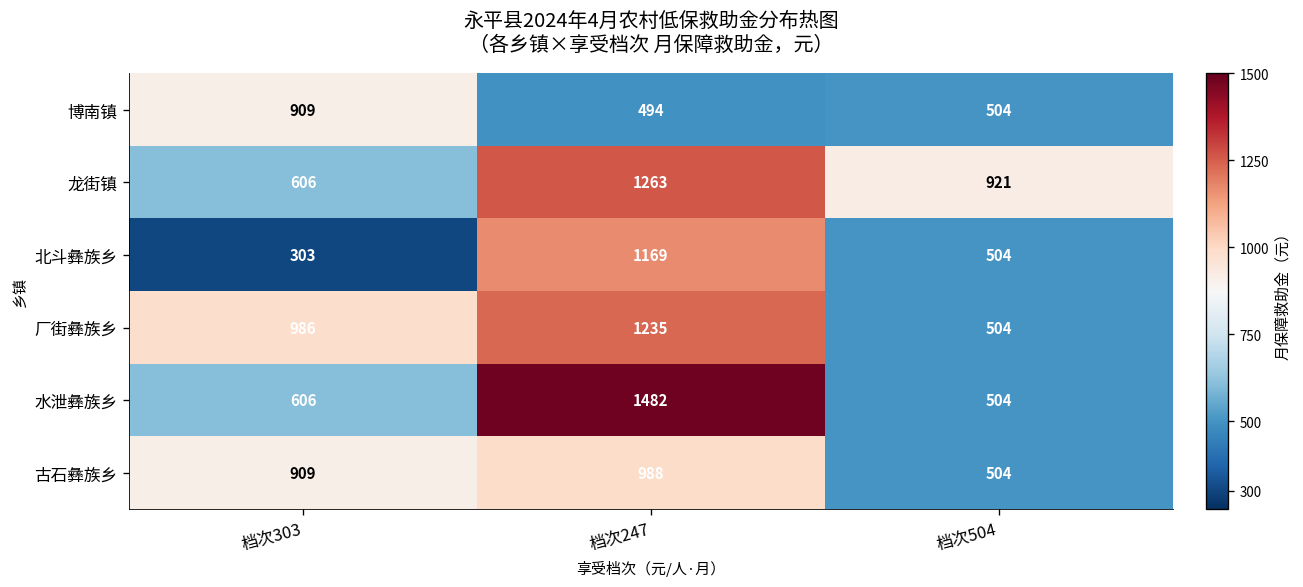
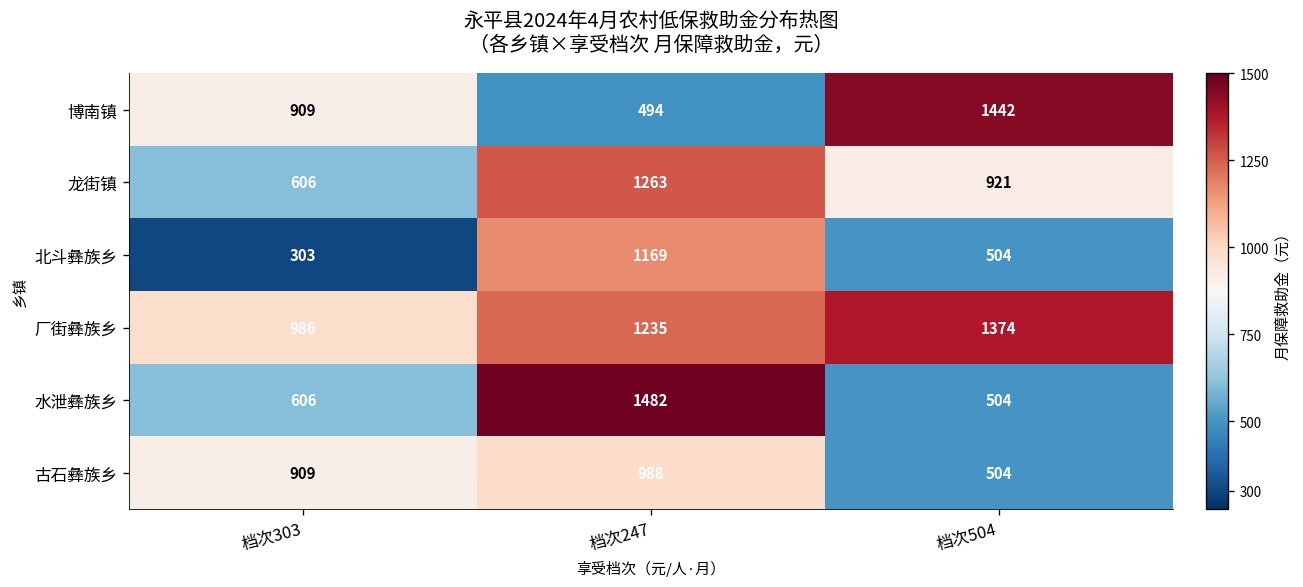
  {
    "博南镇": {
      "档次303": 909,
      "档次247": 494,
-     "档次504": 504
+     "档次504": 1442
    },
    "龙街镇": {
      "档次303": 606,
      "档次247": 1263,
      "档次504": 921
    },
    "北斗彝族乡": {
      "档次303": 303,
      "档次247": 1169,
      "档次504": 504
    },
    "厂街彝族乡": {
      "档次303": 986,
      "档次247": 1235,
-     "档次504": 504
+     "档次504": 1374
    },
    "水泄彝族乡": {
      "档次303": 606,
      "档次247": 1482,
      "档次504": 504
    },
    "古石彝族乡": {
      "档次303": 909,
      "档次247": 988,
      "档次504": 504
    }
  }
